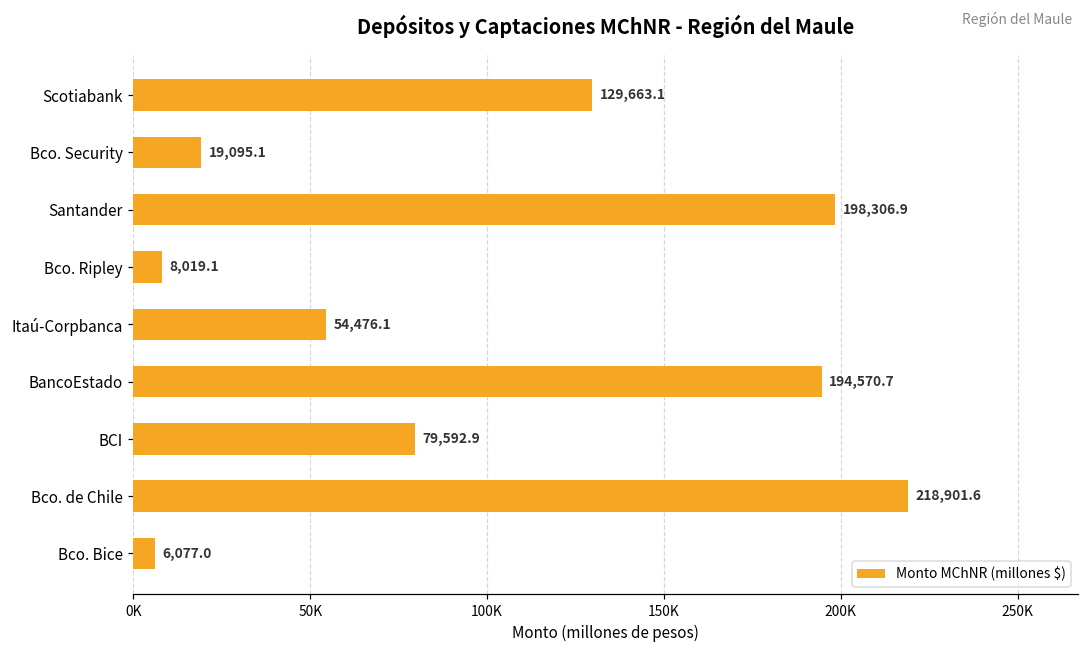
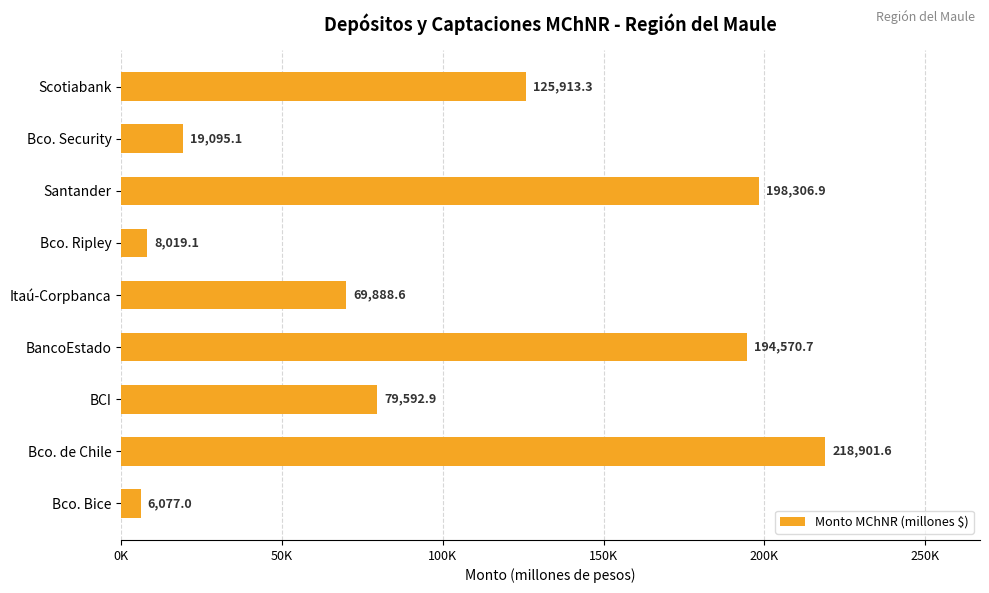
  {
-   "Scotiabank": "129,663.1",
+   "Scotiabank": "125,913.3",
    "Bco. Security": "19,095.1",
    "Santander": "198,306.9",
    "Bco. Ripley": "8,019.1",
-   "Itaú-Corpbanca": "54,476.1",
+   "Itaú-Corpbanca": "69,888.6",
    "BancoEstado": "194,570.7",
    "BCI": "79,592.9",
    "Bco. de Chile": "218,901.6",
    "Bco. Bice": "6,077.0"
  }
